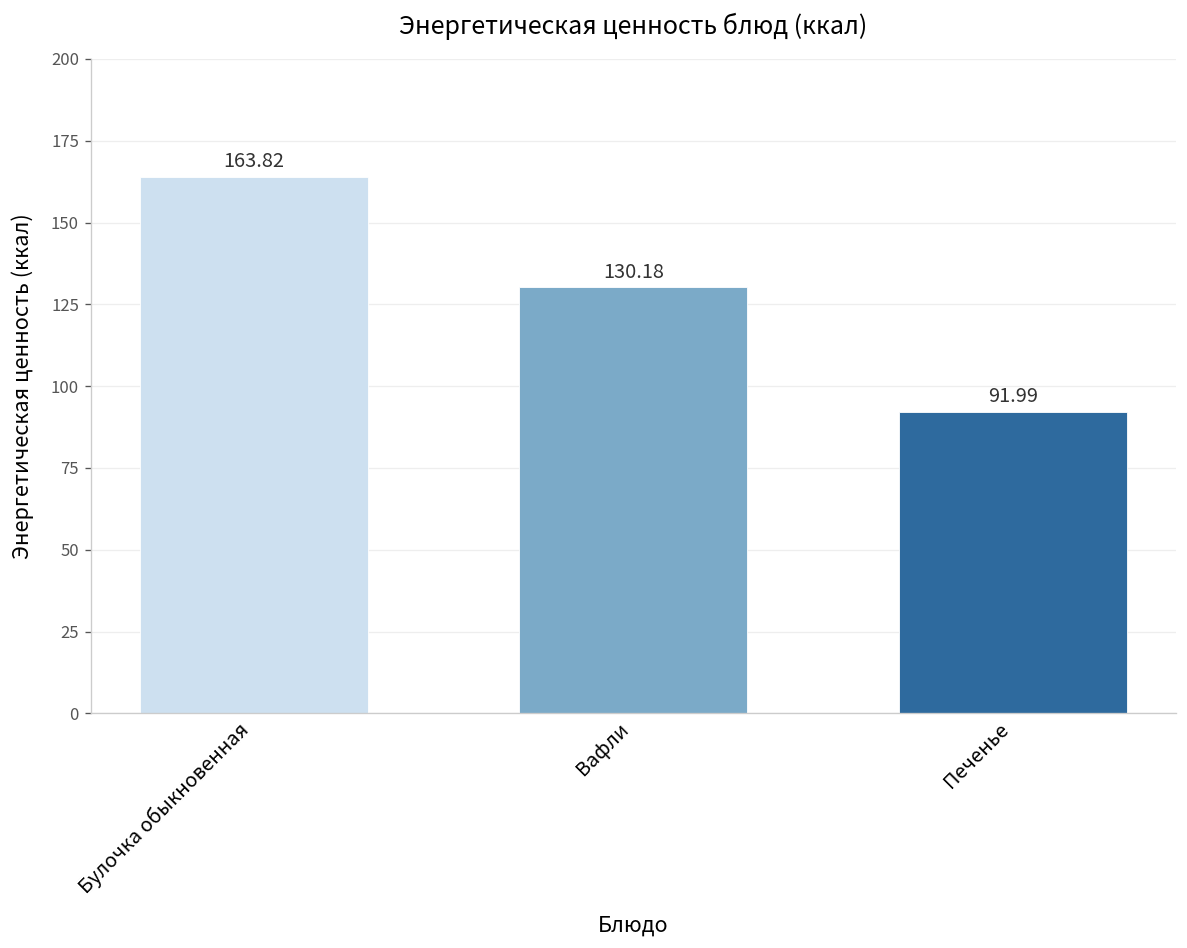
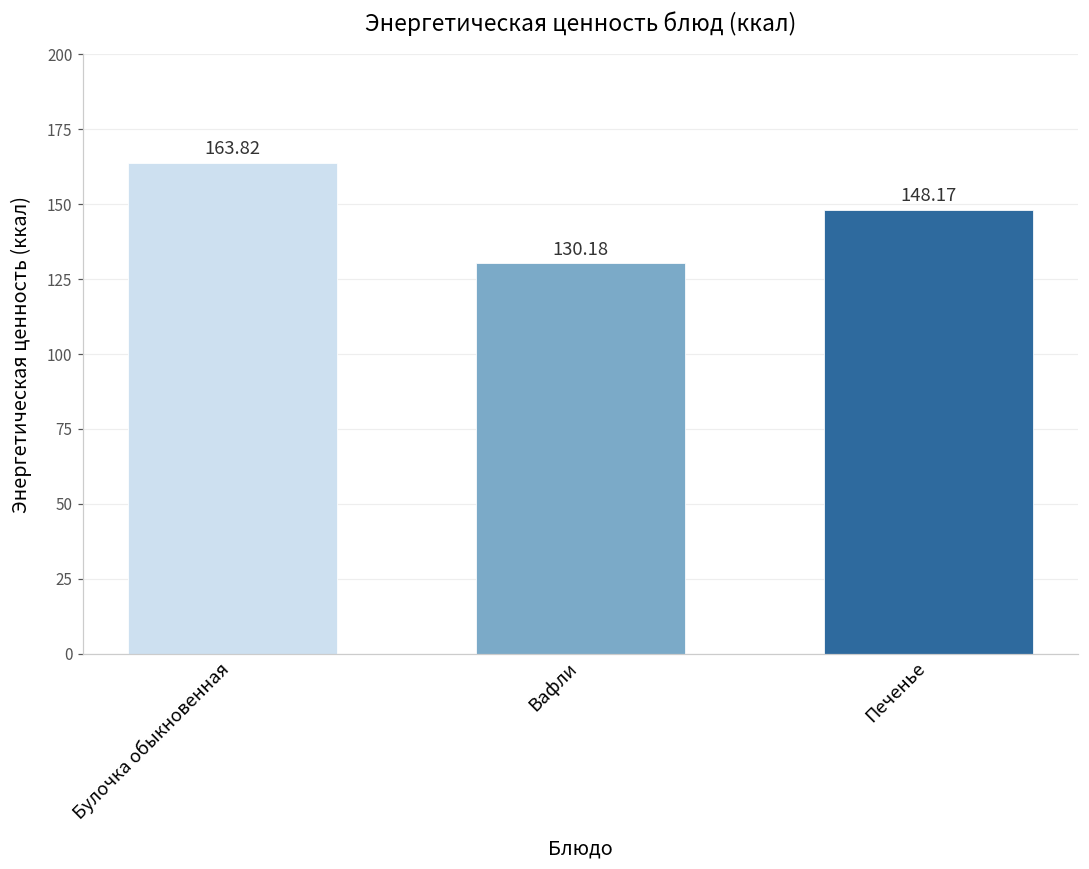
  {
    "Булочка обыкновенная": 163.82,
    "Вафли": 130.18,
-   "Печенье": 91.99
+   "Печенье": 148.17
  }
